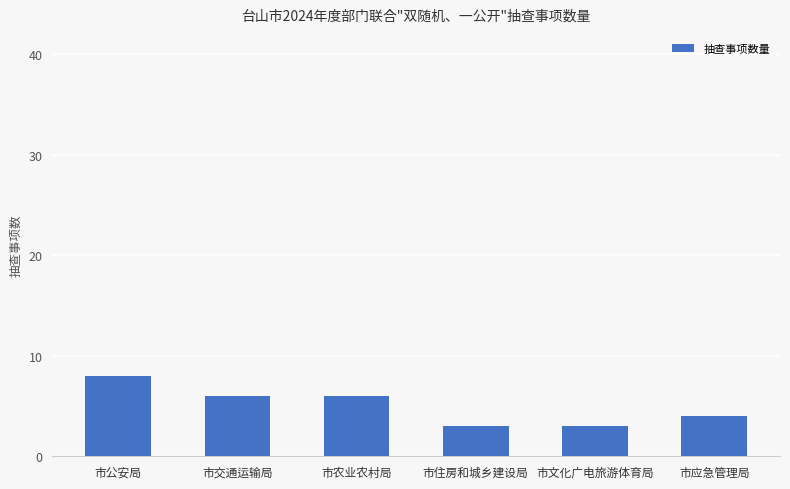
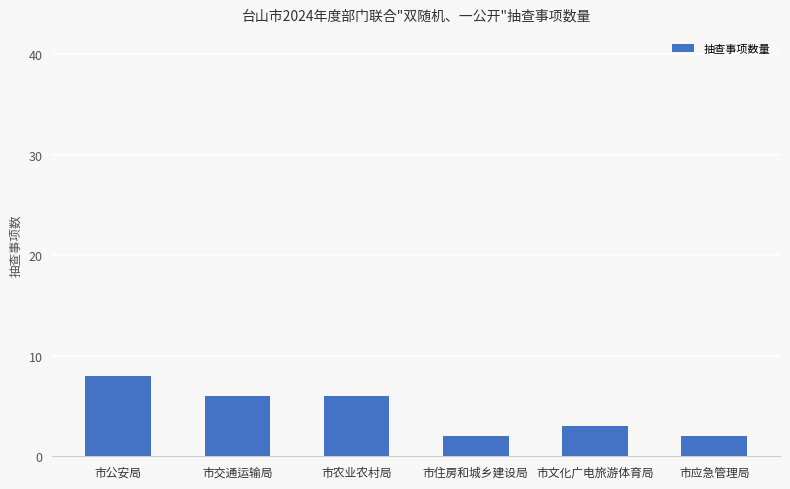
  {
    "市公安局": 8,
    "市交通运输局": 6,
    "市农业农村局": 6,
-   "市住房和城乡建设局": 3,
+   "市住房和城乡建设局": 2,
    "市文化广电旅游体育局": 3,
-   "市应急管理局": 4
+   "市应急管理局": 2
  }
